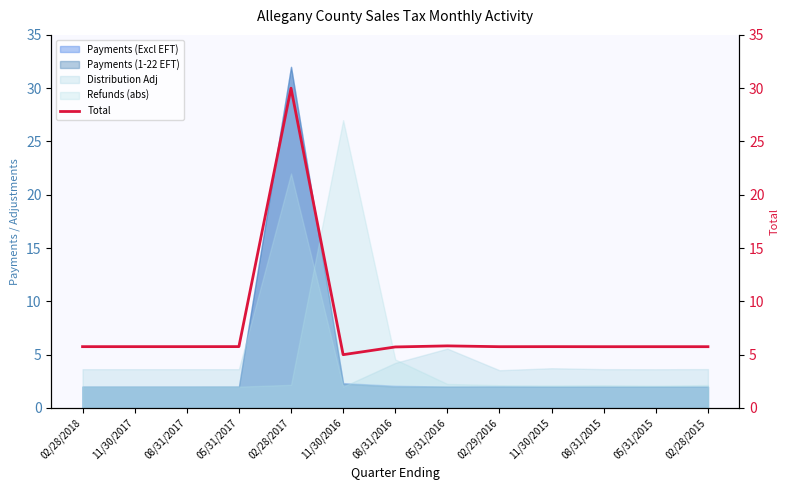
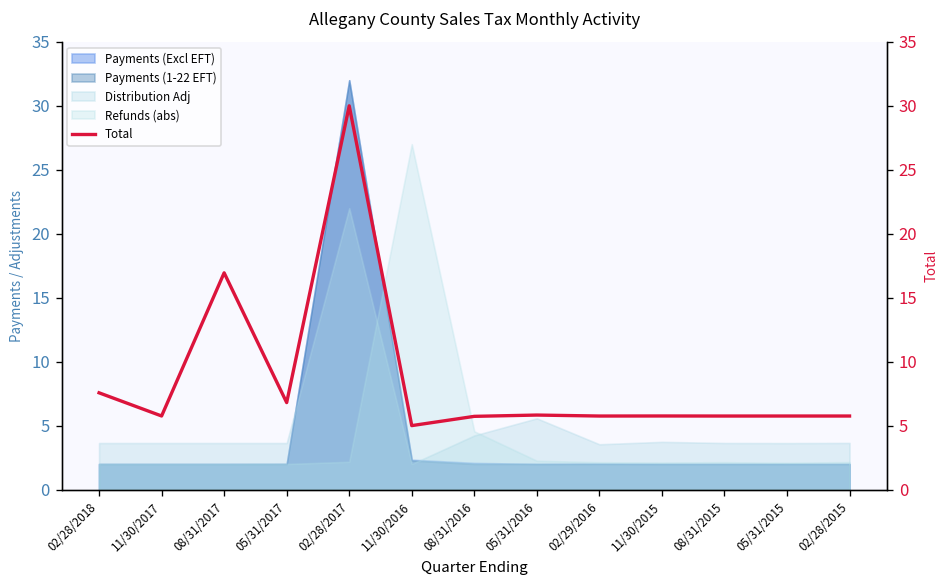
  {
    "Total": {
-     "02/28/2018": 5.8,
+     "02/28/2018": 7.6,
      "11/30/2017": 5.8,
-     "08/31/2017": 5.8,
-     "05/31/2017": 5.8,
+     "08/31/2017": 16.9,
+     "05/31/2017": 6.8,
      "02/28/2017": 30.0,
      "11/30/2016": 5.0,
      "08/31/2016": 5.7,
      "05/31/2016": 5.8,
      "02/29/2016": 5.7,
      "11/30/2015": 5.8,
      "08/31/2015": 5.7,
      "05/31/2015": 5.7,
      "02/28/2015": 5.7
    }
  }
